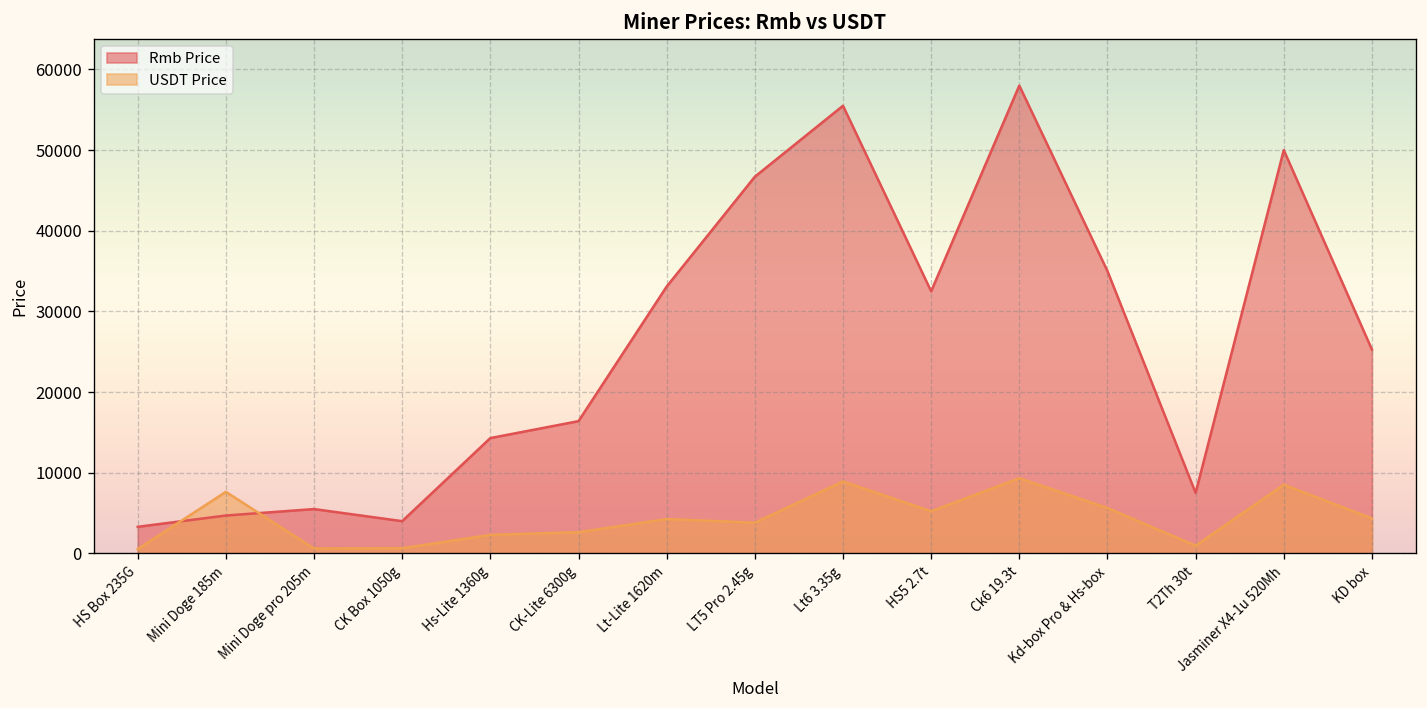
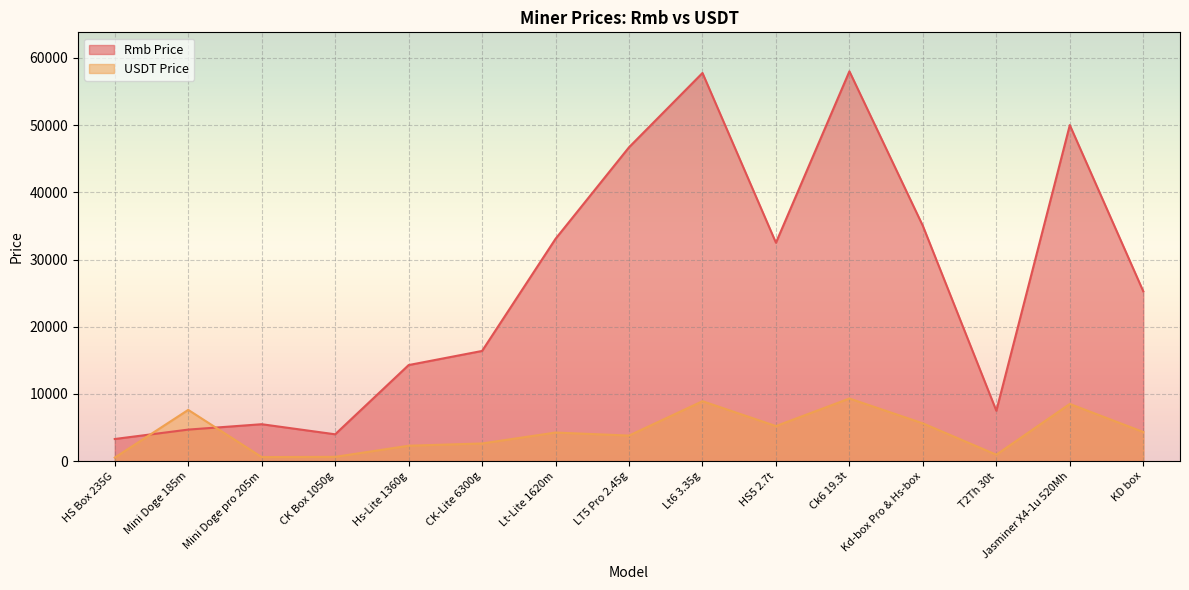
  {
    "Rmb Price": {
      "HS Box 235G": 3000,
      "Mini Doge 185m": 5000,
      "Mini Doge pro 205m": 6000,
      "CK Box 1050g": 4000,
      "Hs-Lite 1360g": 14000,
      "CK-Lite 6300g": 16000,
      "Lt-Lite 1620m": 33000,
      "LT5 Pro 2.45g": 47000,
-     "Lt6 3.35g": 55000,
+     "Lt6 3.35g": 58000,
      "HS5 2.7t": 33000,
      "Ck6 19.3t": 58000,
      "Kd-box Pro & Hs-box": 35000,
      "T2Th 30t": 8000,
      "Jasminer X4-1u 520Mh": 50000,
      "KD box": 25000
    },
    "USDT Price": {
      "HS Box 235G": 1000,
      "Mini Doge 185m": 8000,
      "Mini Doge pro 205m": 1000,
      "CK Box 1050g": 1000,
      "Hs-Lite 1360g": 2000,
      "CK-Lite 6300g": 3000,
      "Lt-Lite 1620m": 4000,
      "LT5 Pro 2.45g": 4000,
      "Lt6 3.35g": 9000,
      "HS5 2.7t": 5000,
      "Ck6 19.3t": 9000,
      "Kd-box Pro & Hs-box": 6000,
      "T2Th 30t": 1000,
      "Jasminer X4-1u 520Mh": 9000,
      "KD box": 4000
    }
  }
